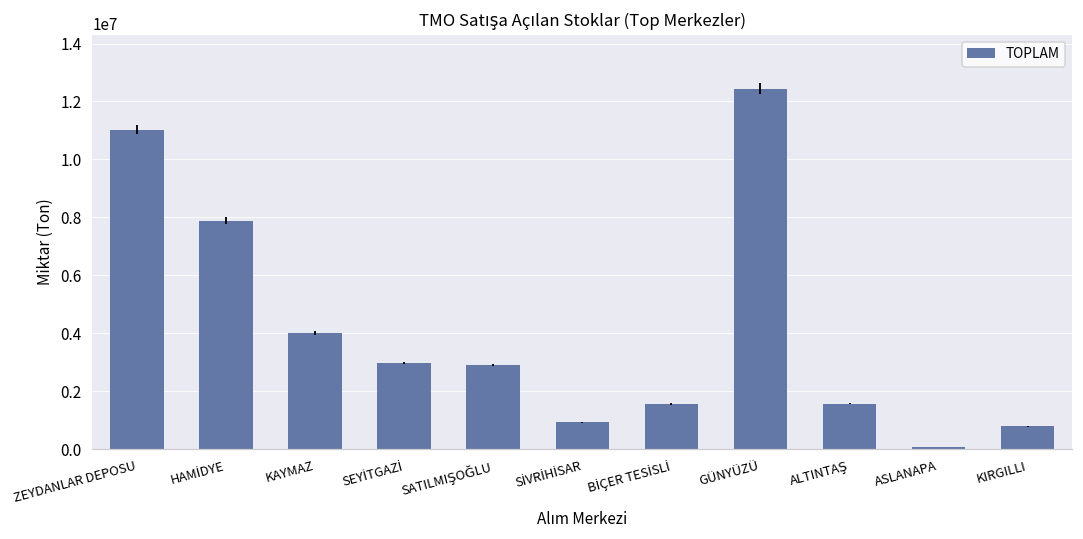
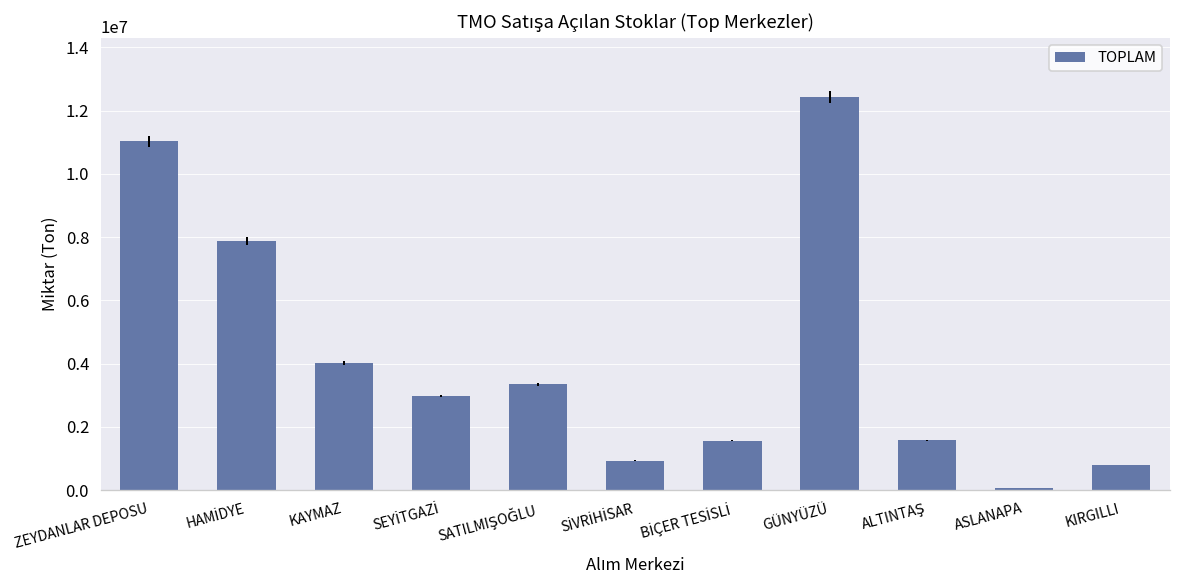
  {
    "ZEYDANLAR DEPOSU": 11000000,
    "HAMİDYE": 7900000,
    "KAYMAZ": 4000000,
    "SEYİTGAZİ": 3000000,
-   "SATILMIŞOĞLU": 2900000,
+   "SATILMIŞOĞLU": 3400000,
    "SİVRİHİSAR": 900000,
    "BİÇER TESİSLİ": 1600000,
    "GÜNYÜZÜ": 12400000,
    "ALTINTAŞ": 1600000,
    "KIRGILLI": 800000
  }
